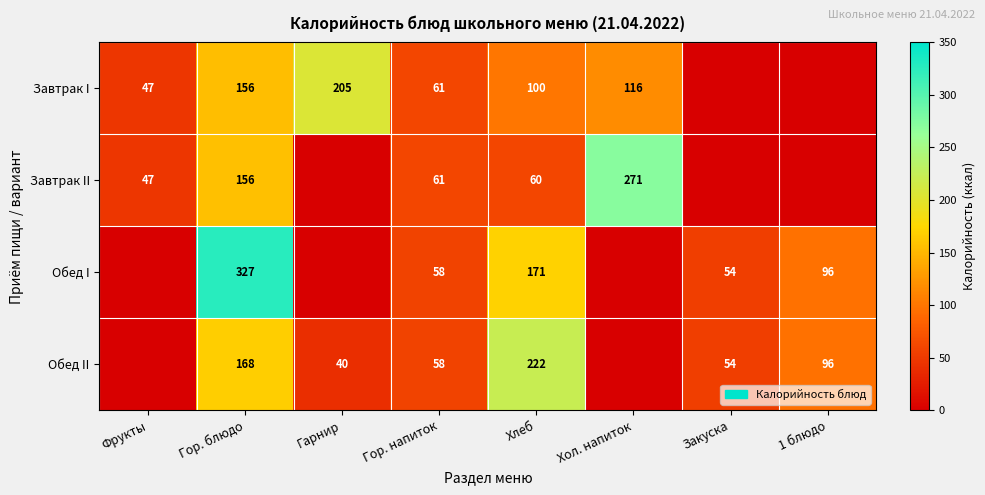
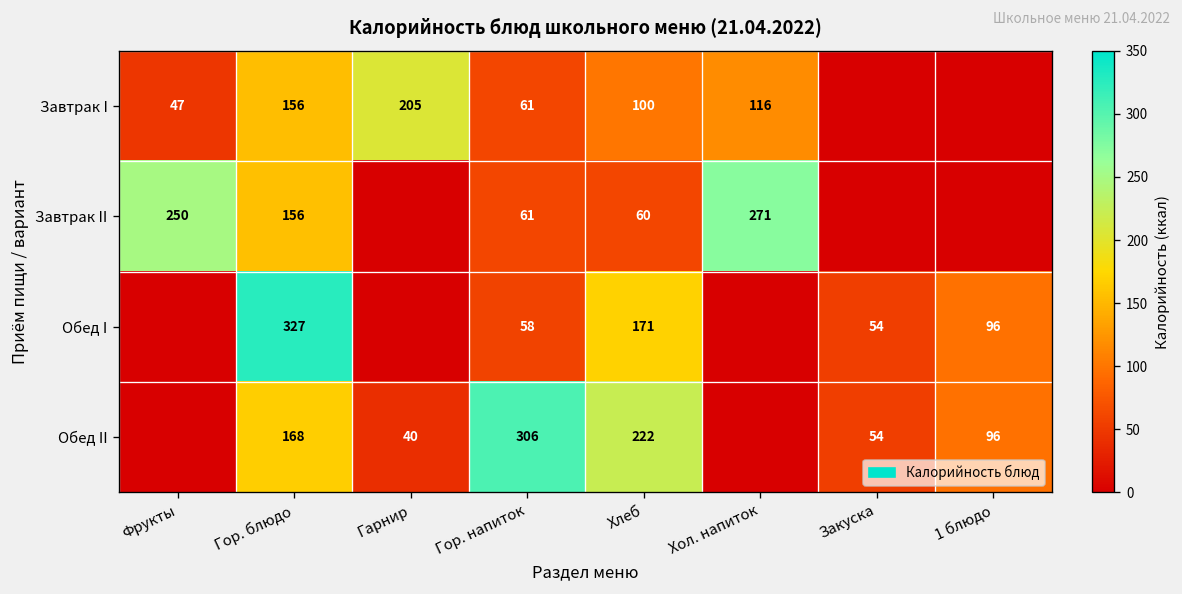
  {
    "Завтрак I": {
      "Фрукты": 47,
      "Гор. блюдо": 156,
      "Гарнир": 205,
      "Гор. напиток": 61,
      "Хлеб": 100,
      "Хол. напиток": 116
    },
    "Завтрак II": {
-     "Фрукты": 47,
+     "Фрукты": 250,
      "Гор. блюдо": 156,
      "Гор. напиток": 61,
      "Хлеб": 60,
      "Хол. напиток": 271
    },
    "Обед I": {
      "Гор. блюдо": 327,
      "Гор. напиток": 58,
      "Хлеб": 171,
      "Закуска": 54,
      "1 блюдо": 96
    },
    "Обед II": {
      "Гор. блюдо": 168,
      "Гарнир": 40,
-     "Гор. напиток": 58,
+     "Гор. напиток": 306,
      "Хлеб": 222,
      "Закуска": 54,
      "1 блюдо": 96
    }
  }
